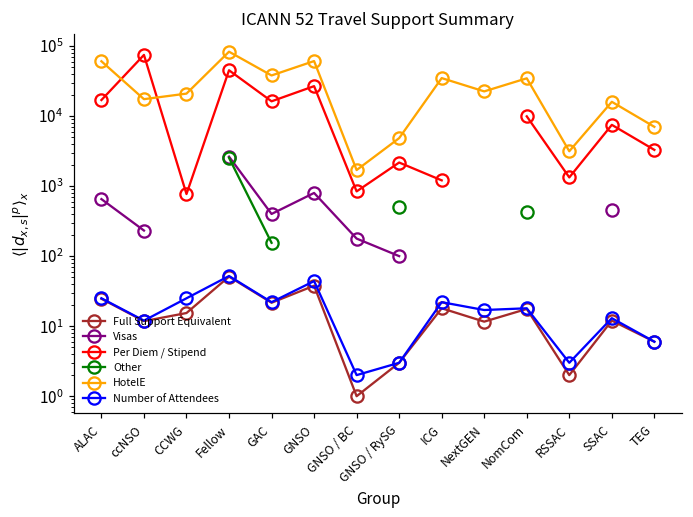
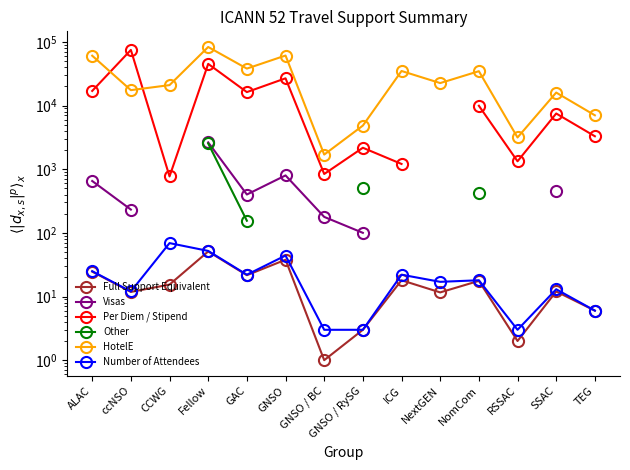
  {
    "Full Support Equivalent": {
      "CCWG": 15,
      "GNSO": 40,
      "GNSO / BC": 1,
      "ICG": 18,
      "NextGEN": 12,
      "RSSAC": 2
    },
    "Visas": {
      "ALAC": 700,
      "ccNSO": 230,
      "GAC": 400,
      "GNSO": 800,
      "GNSO / BC": 180,
      "GNSO / RySG": 100,
      "SSAC": 500
    },
    "Per Diem / Stipend": {
      "ALAC": 17000,
      "ccNSO": 70000,
      "CCWG": 800,
      "Fellow": 50000,
      "GAC": 16000,
      "GNSO": 27000,
      "GNSO / BC": 800,
      "GNSO / RySG": 2200,
      "ICG": 1200,
      "NomCom": 10000,
      "RSSAC": 1300,
      "SSAC": 7000,
      "TEG": 3000
    },
    "Other": {
      "GAC": 150,
      "GNSO / RySG": 500,
      "NomCom": 400
    },
    "HotelE": {
      "ALAC": 60000,
      "ccNSO": 17000,
      "CCWG": 21000,
      "Fellow": 80000,
      "GAC": 40000,
      "GNSO": 60000,
      "GNSO / BC": 1700,
      "GNSO / RySG": 5000,
      "ICG": 30000,
      "NextGEN": 23000,
      "NomCom": 30000,
      "RSSAC": 3000,
      "SSAC": 16000,
      "TEG": 7000
    },
    "Number of Attendees": {
-     "CCWG": 25,
+     "CCWG": 70,
      "GNSO": 40,
-     "GNSO / BC": 2,
+     "GNSO / BC": 3,
      "ICG": 22,
      "NextGEN": 17,
      "RSSAC": 3
    }
  }
